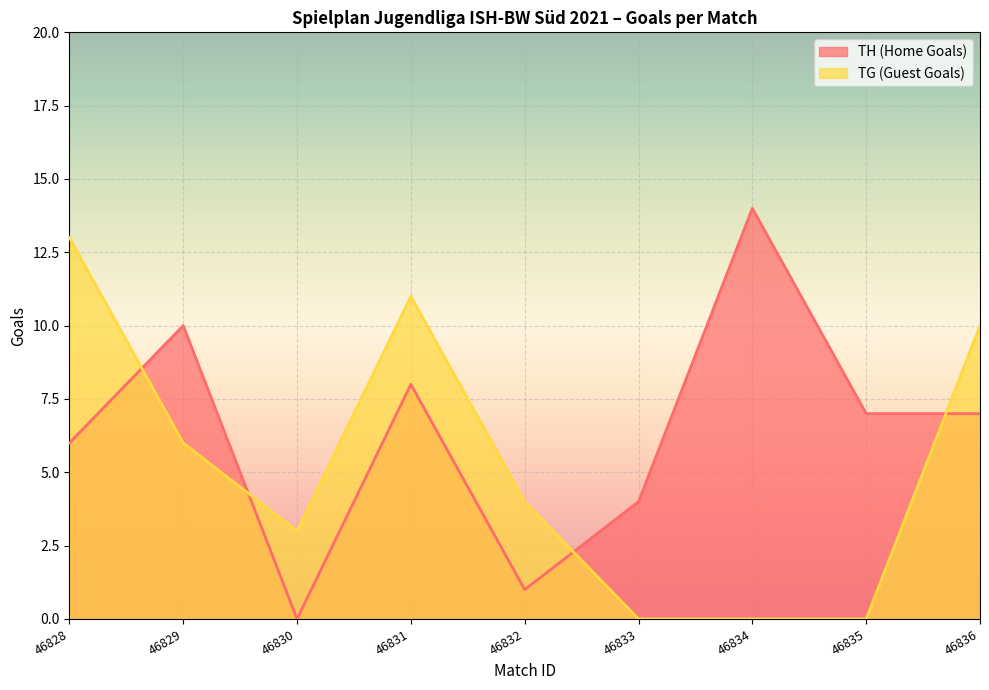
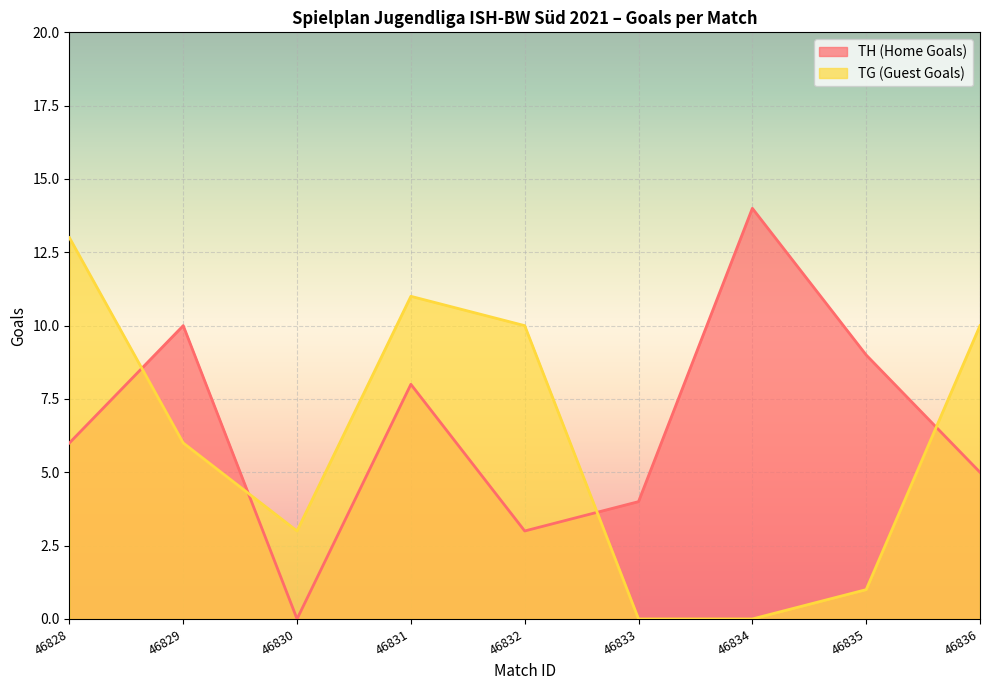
  {
    "TH (Home Goals)": {
      "46828": 6,
      "46829": 10,
      "46830": 0,
      "46831": 8,
-     "46832": 1,
+     "46832": 3,
      "46833": 4,
      "46834": 14,
-     "46835": 7,
-     "46836": 7
+     "46835": 9,
+     "46836": 5
    },
    "TG (Guest Goals)": {
      "46828": 13,
      "46829": 6,
      "46830": 3,
      "46831": 11,
-     "46832": 4,
+     "46832": 10,
      "46833": 0,
      "46834": 0,
-     "46835": 0,
+     "46835": 1,
      "46836": 10
    }
  }
